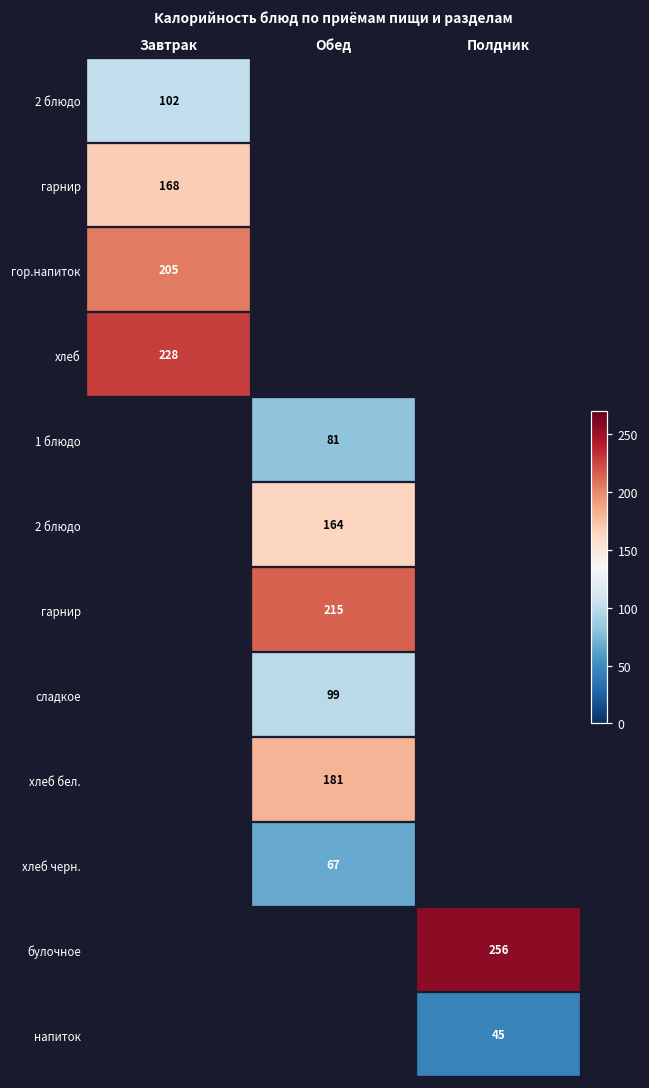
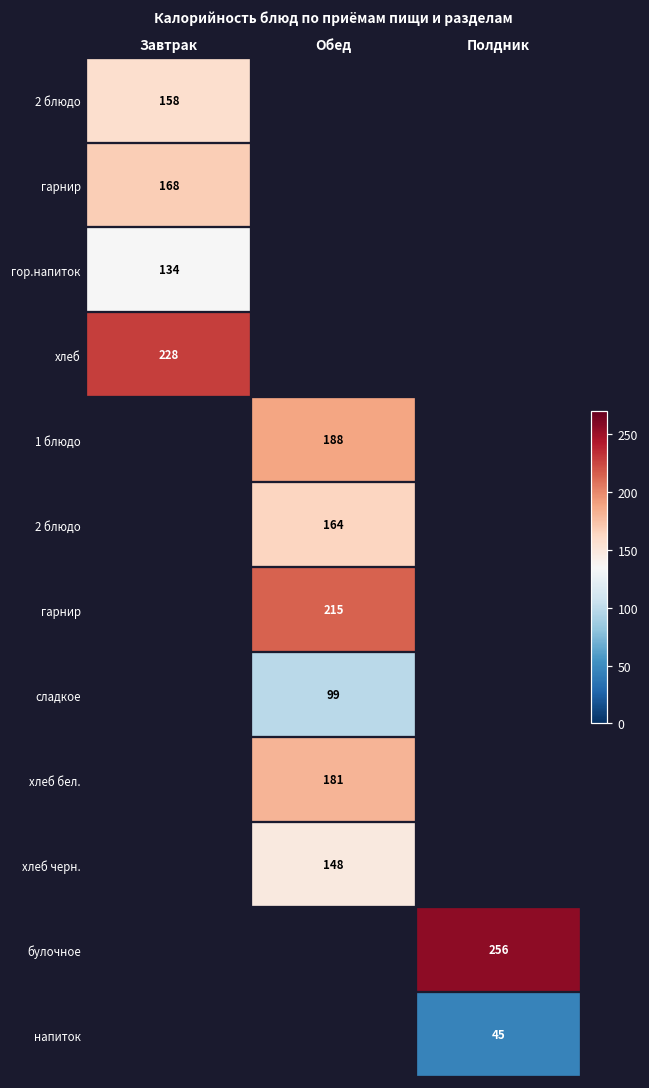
  {
    "2 блюдо": {
-     "Завтрак": 102,
+     "Завтрак": 158,
      "Обед": 164
    },
    "гарнир": {
      "Завтрак": 168,
      "Обед": 215
    },
    "гор.напиток": {
-     "Завтрак": 205
+     "Завтрак": 134
    },
    "хлеб": {
      "Завтрак": 228
    },
    "1 блюдо": {
-     "Обед": 81
+     "Обед": 188
    },
    "сладкое": {
      "Обед": 99
    },
    "хлеб бел.": {
      "Обед": 181
    },
    "хлеб черн.": {
-     "Обед": 67
+     "Обед": 148
    },
    "булочное": {
      "Полдник": 256
    },
    "напиток": {
      "Полдник": 45
    }
  }
